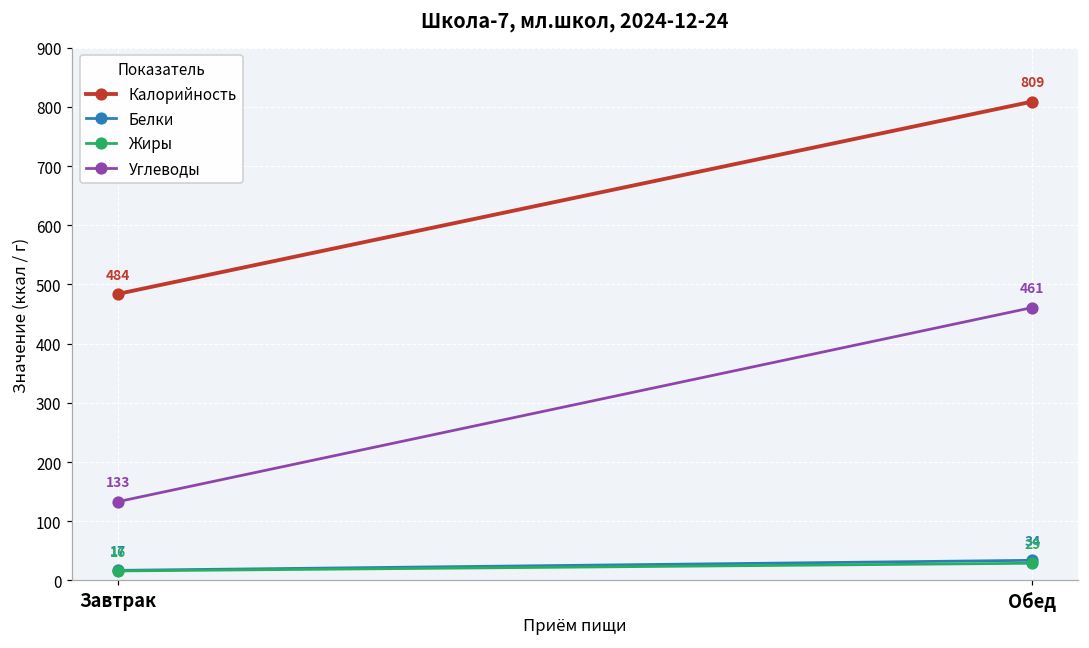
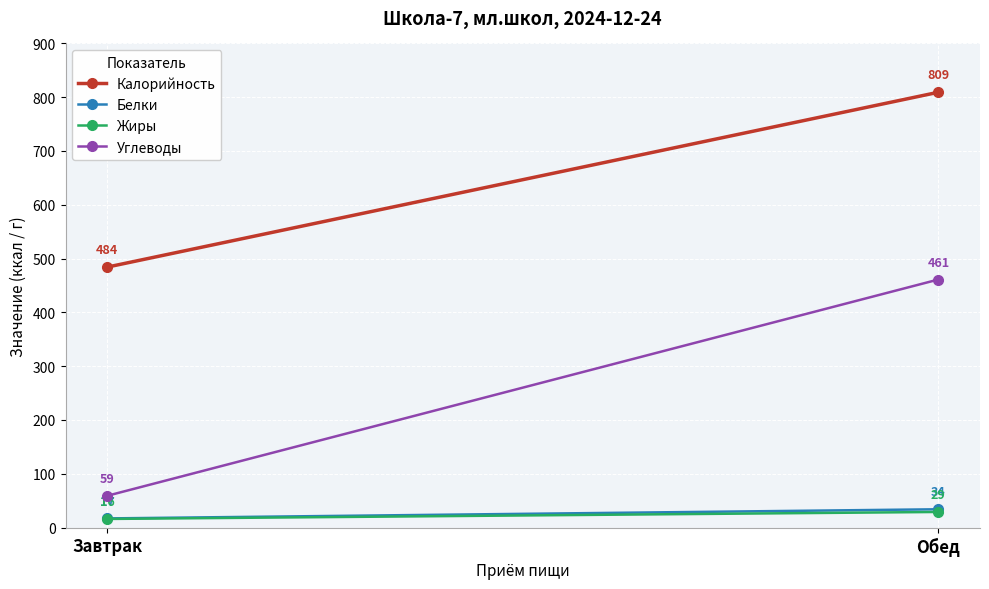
  {
    "Калорийность": {
      "Завтрак": 484,
      "Обед": 809
    },
    "Углеводы": {
-     "Завтрак": 133,
+     "Завтрак": 59,
      "Обед": 461
    }
  }
